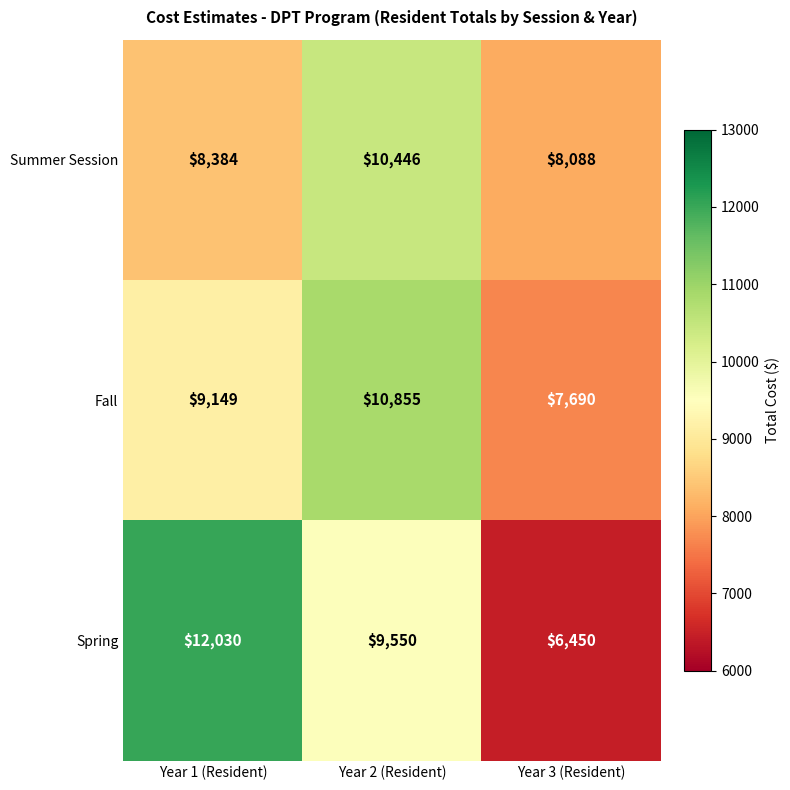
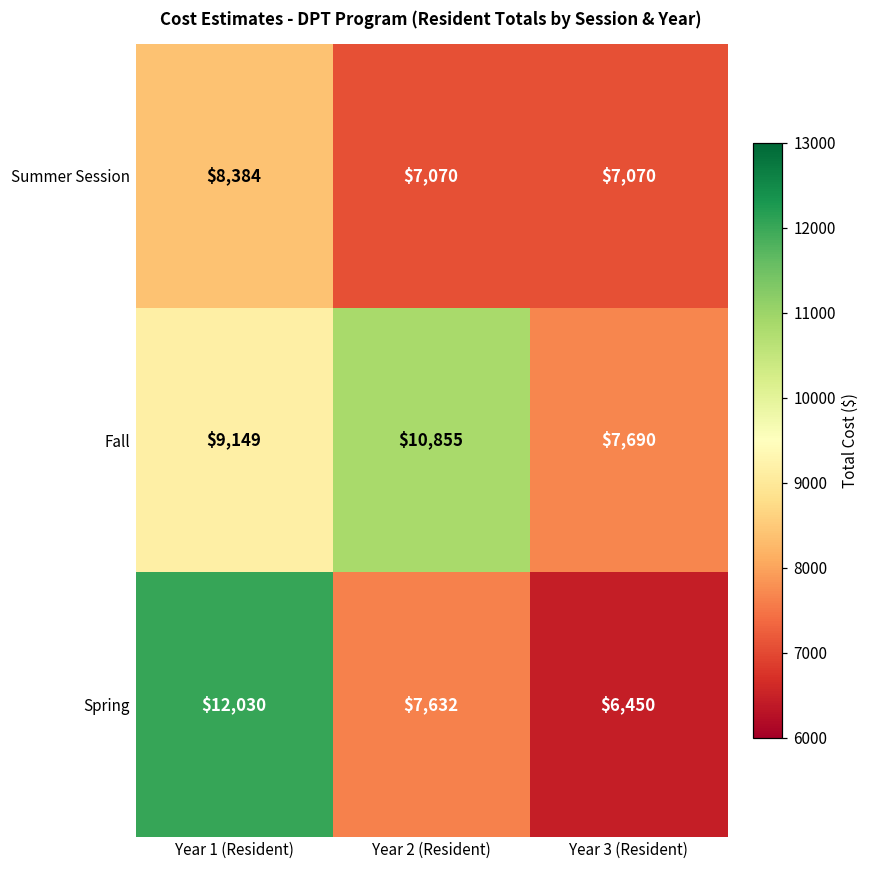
  {
    "Summer Session": {
      "Year 1 (Resident)": "$8,384",
-     "Year 2 (Resident)": "$10,446",
-     "Year 3 (Resident)": "$8,088"
+     "Year 2 (Resident)": "$7,070",
+     "Year 3 (Resident)": "$7,070"
    },
    "Fall": {
      "Year 1 (Resident)": "$9,149",
      "Year 2 (Resident)": "$10,855",
      "Year 3 (Resident)": "$7,690"
    },
    "Spring": {
      "Year 1 (Resident)": "$12,030",
-     "Year 2 (Resident)": "$9,550",
+     "Year 2 (Resident)": "$7,632",
      "Year 3 (Resident)": "$6,450"
    }
  }
